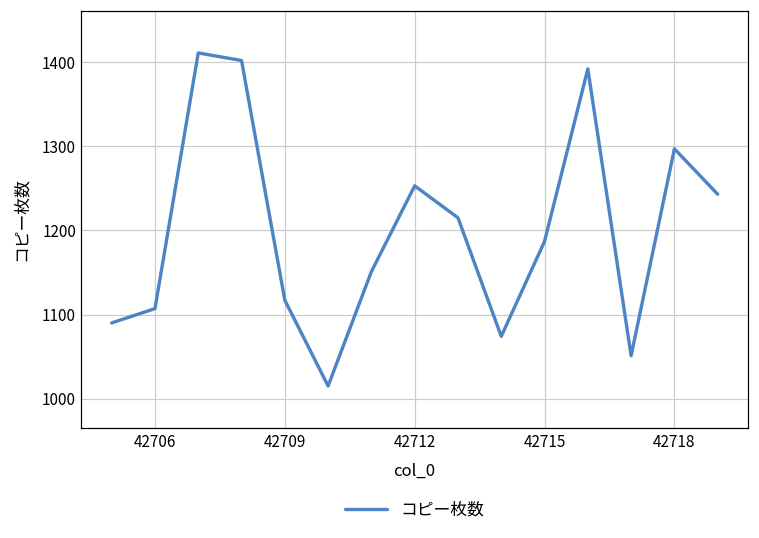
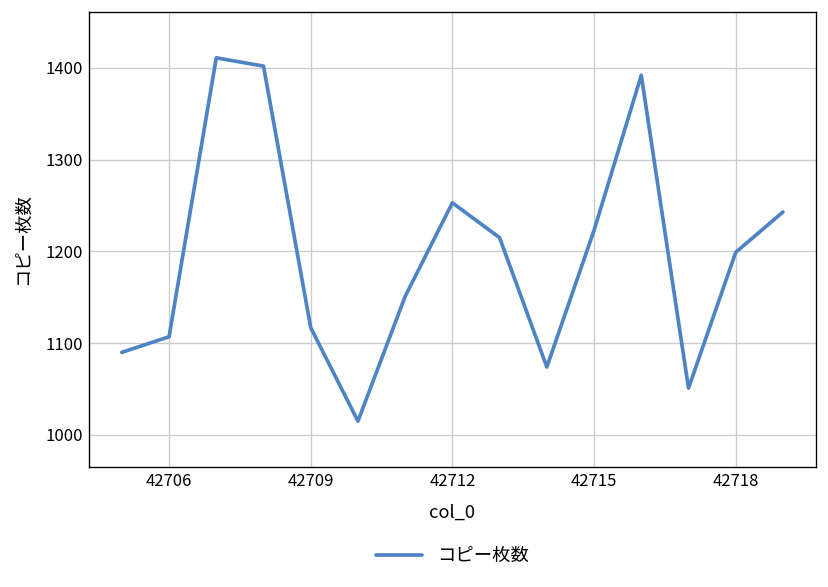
  {
    "42706": 1110,
    "42709": 1120,
    "42712": 1250,
-   "42715": 1190,
-   "42718": 1300
+   "42715": 1220,
+   "42718": 1200
  }
